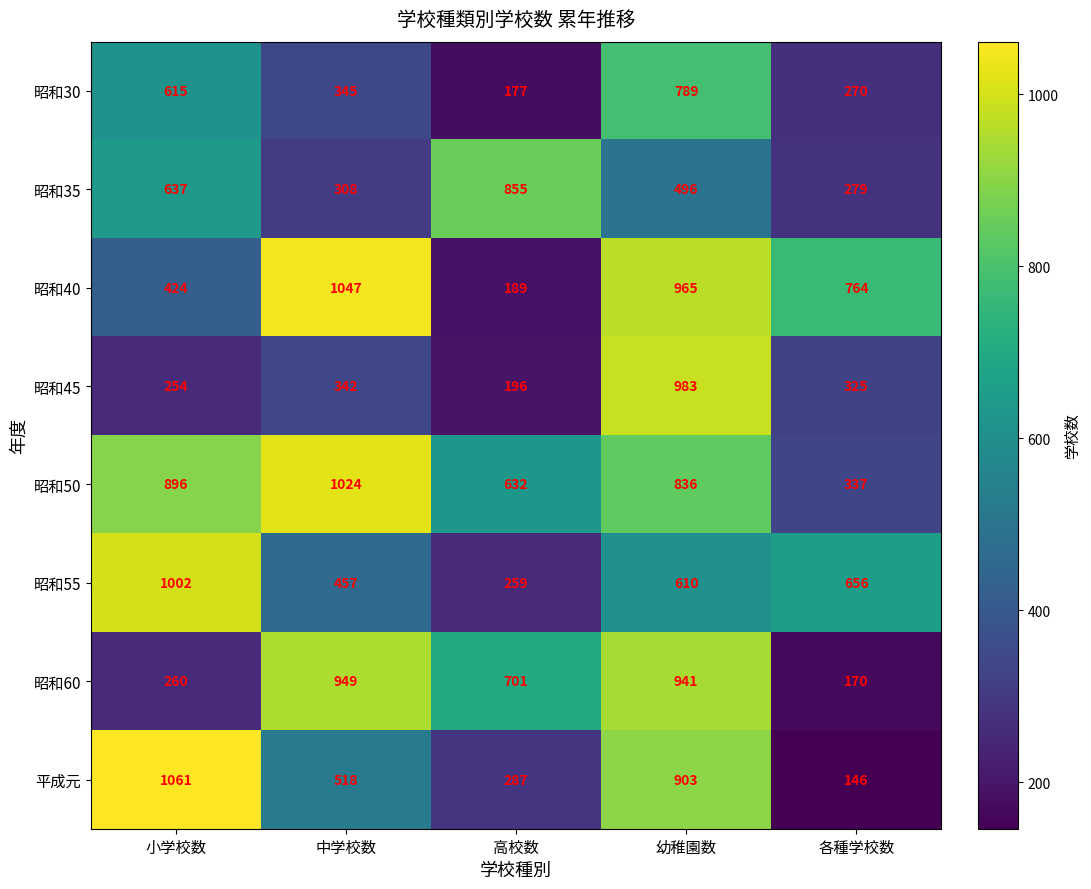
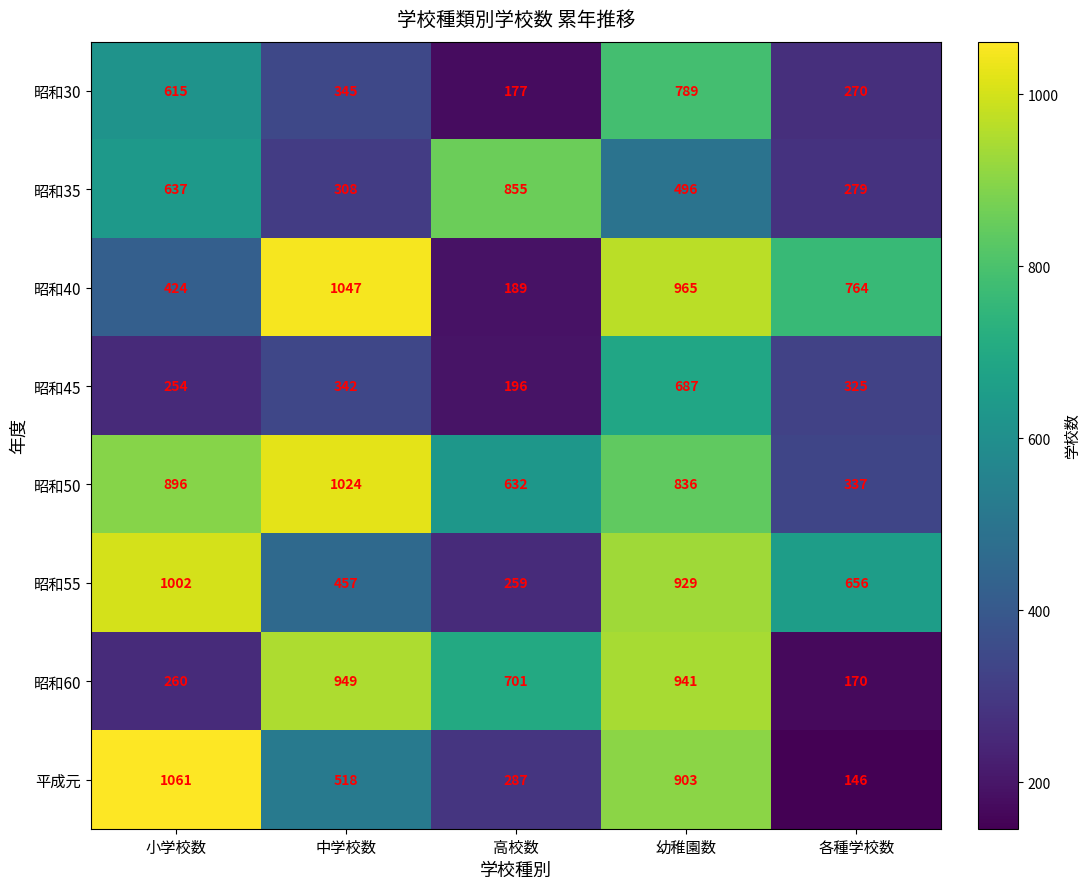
  {
    "昭和30": {
      "小学校数": 615,
      "中学校数": 345,
      "高校数": 177,
      "幼稚園数": 789,
      "各種学校数": 270
    },
    "昭和35": {
      "小学校数": 637,
      "中学校数": 308,
      "高校数": 855,
      "幼稚園数": 496,
      "各種学校数": 279
    },
    "昭和40": {
      "小学校数": 424,
      "中学校数": 1047,
      "高校数": 189,
      "幼稚園数": 965,
      "各種学校数": 764
    },
    "昭和45": {
      "小学校数": 254,
      "中学校数": 342,
      "高校数": 196,
-     "幼稚園数": 983,
+     "幼稚園数": 687,
      "各種学校数": 325
    },
    "昭和50": {
      "小学校数": 896,
      "中学校数": 1024,
      "高校数": 632,
      "幼稚園数": 836,
      "各種学校数": 337
    },
    "昭和55": {
      "小学校数": 1002,
      "中学校数": 457,
      "高校数": 259,
-     "幼稚園数": 610,
+     "幼稚園数": 929,
      "各種学校数": 656
    },
    "昭和60": {
      "小学校数": 260,
      "中学校数": 949,
      "高校数": 701,
      "幼稚園数": 941,
      "各種学校数": 170
    },
    "平成元": {
      "小学校数": 1061,
      "中学校数": 518,
      "高校数": 287,
      "幼稚園数": 903,
      "各種学校数": 146
    }
  }
